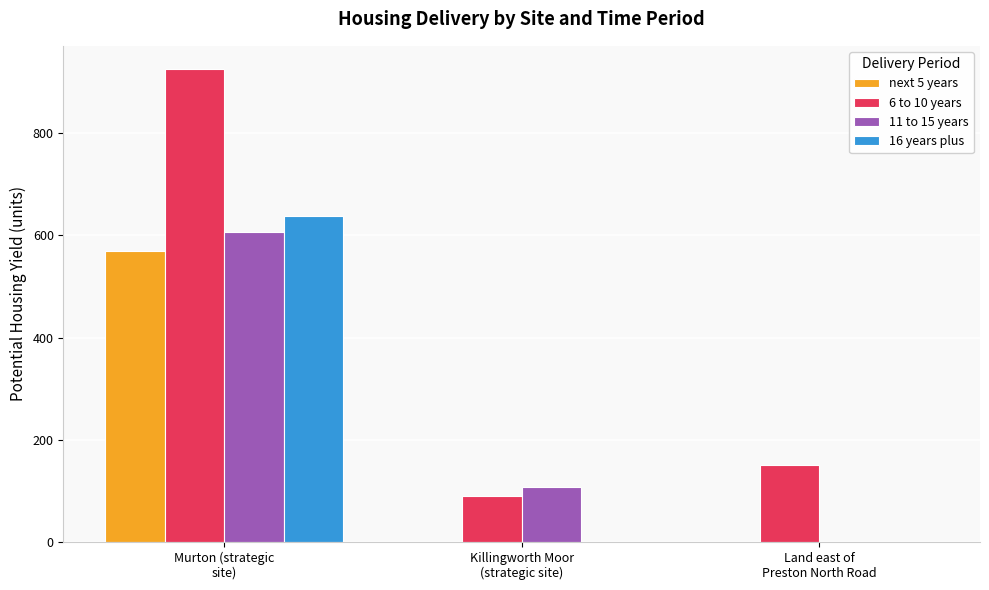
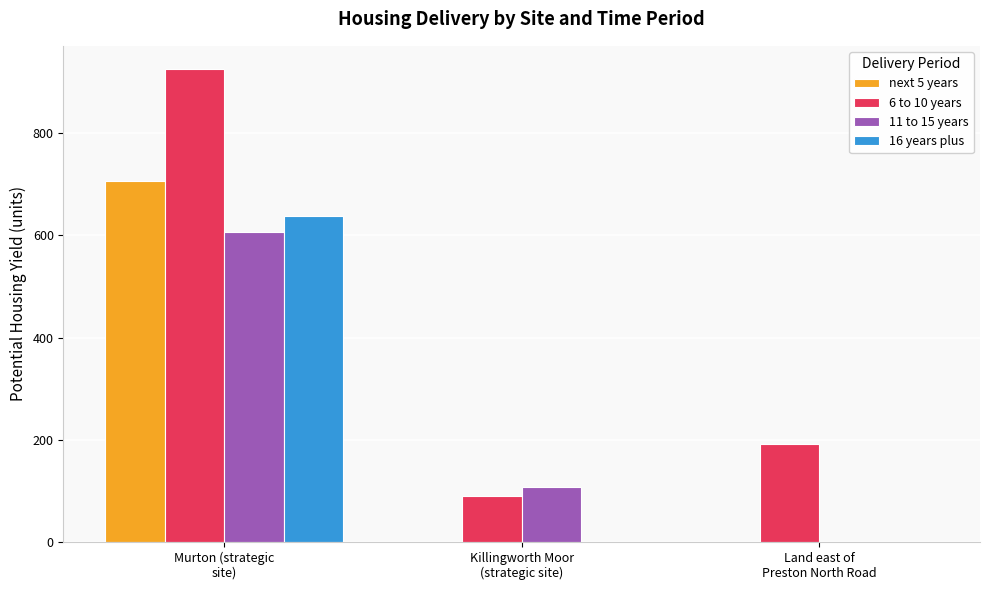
  {
    "next 5 years": {
-     "Murton (strategic site)": 570,
+     "Murton (strategic site)": 710,
      "Killingworth Moor (strategic site)": 0,
      "Land east of Preston North Road": 0
    },
    "6 to 10 years": {
      "Murton (strategic site)": 930,
      "Killingworth Moor (strategic site)": 90,
-     "Land east of Preston North Road": 150
+     "Land east of Preston North Road": 190
    },
    "11 to 15 years": {
      "Murton (strategic site)": 610,
      "Killingworth Moor (strategic site)": 110,
      "Land east of Preston North Road": 0
    },
    "16 years plus": {
      "Murton (strategic site)": 640,
      "Killingworth Moor (strategic site)": 0,
      "Land east of Preston North Road": 0
    }
  }
